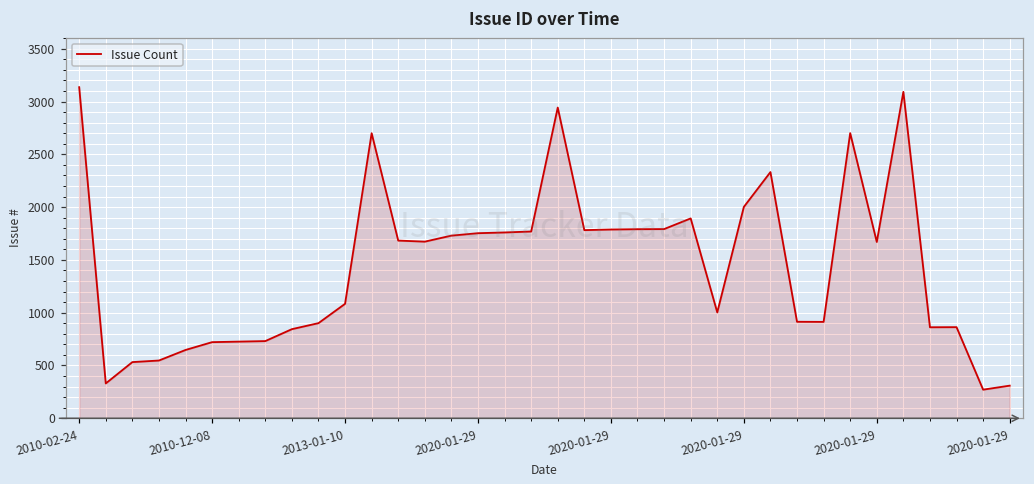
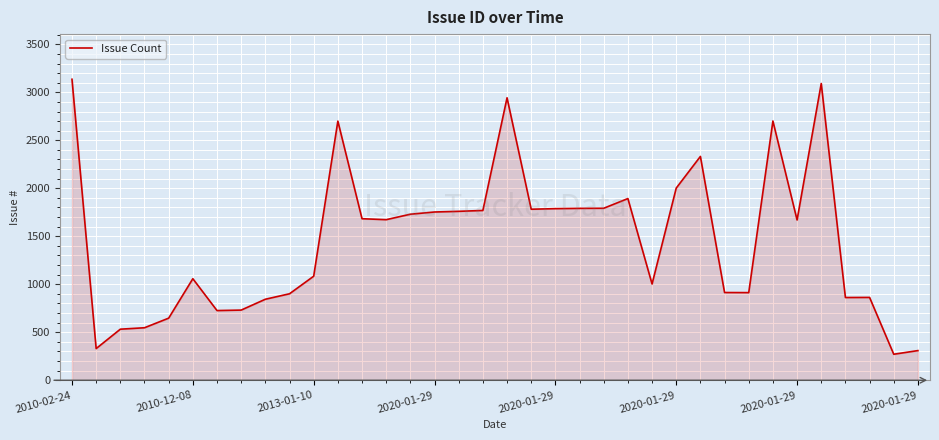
  {
    "2010-02-24": 3100,
-   "2010-12-08": 700,
+   "2010-12-08": 1100,
    "2013-01-10": 1100
  }
